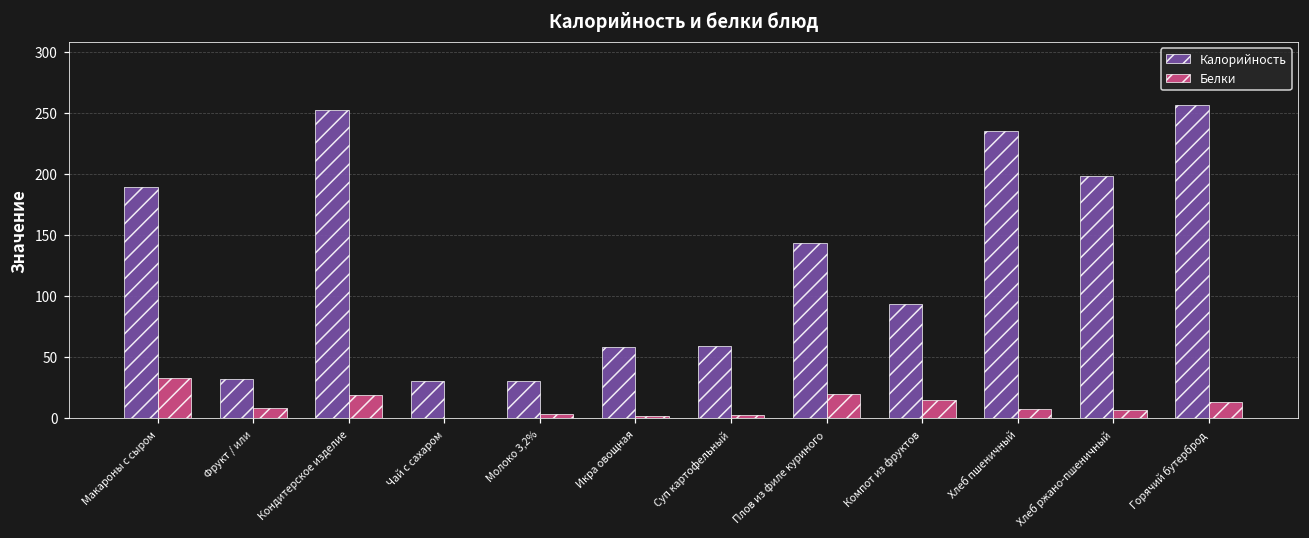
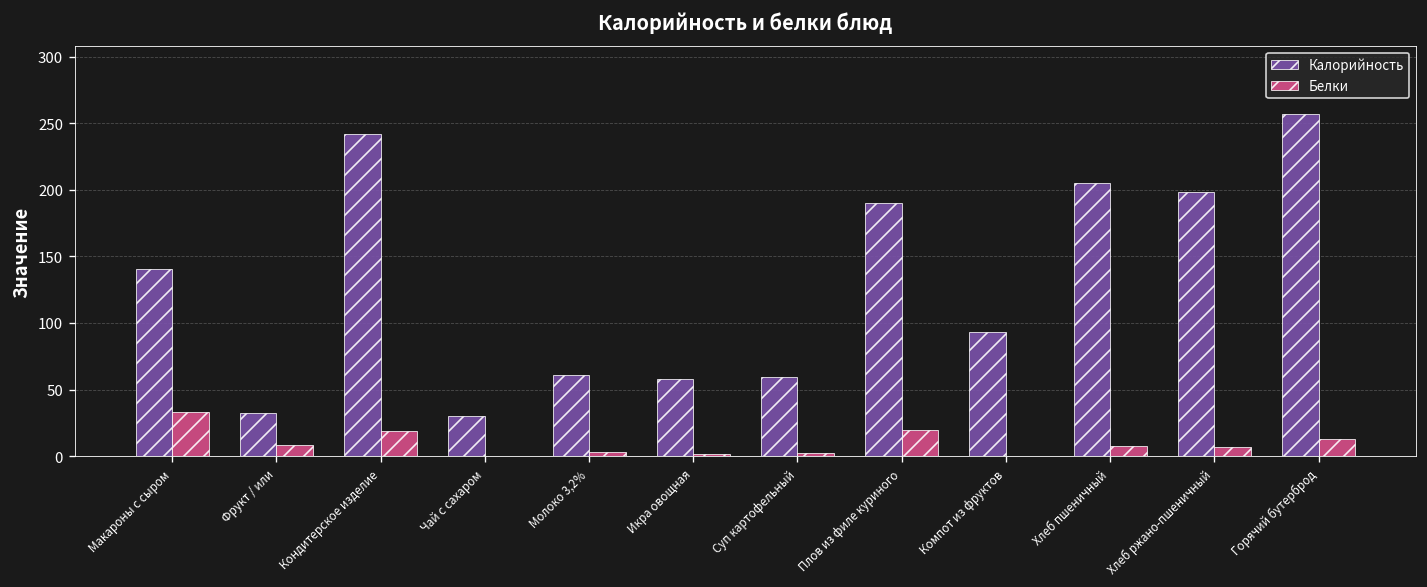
  {
    "Калорийность": {
-     "Макароны с сыром": 189,
+     "Макароны с сыром": 140,
      "Фрукт / или": 32,
-     "Кондитерское изделие": 252,
+     "Кондитерское изделие": 242,
      "Чай с сахаром": 30,
-     "Молоко 3,2%": 30,
+     "Молоко 3,2%": 61,
      "Икра овощная": 58,
      "Суп картофельный": 59,
-     "Плов из филе куриного": 144,
+     "Плов из филе куриного": 190,
      "Компот из фруктов": 93,
-     "Хлеб пшеничный": 235,
+     "Хлеб пшеничный": 205,
      "Хлеб ржано-пшеничный": 198,
      "Горячий бутерброд": 257
    },
    "Белки": {
      "Макароны с сыром": 33,
      "Фрукт / или": 8,
      "Кондитерское изделие": 19,
      "Молоко 3,2%": 3,
      "Плов из филе куриного": 20,
-     "Компот из фруктов": 15,
+     "Компот из фруктов": 0,
      "Хлеб пшеничный": 8,
      "Хлеб ржано-пшеничный": 7,
      "Горячий бутерброд": 13
    }
  }
